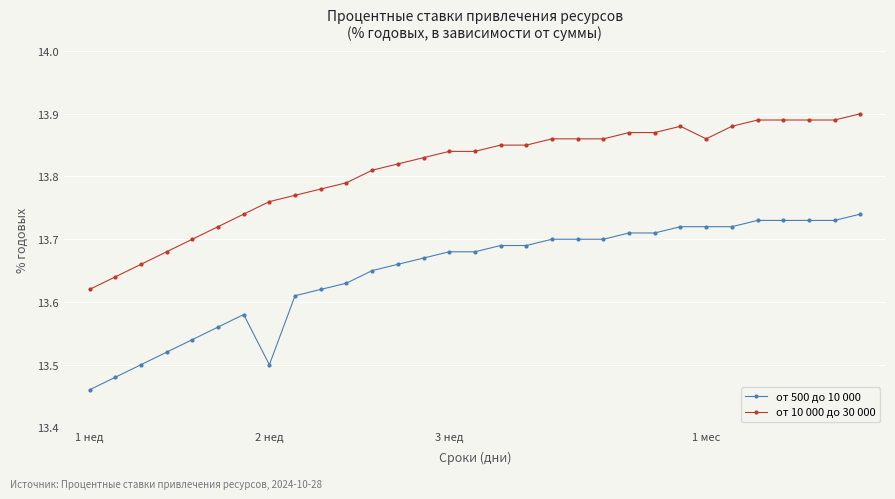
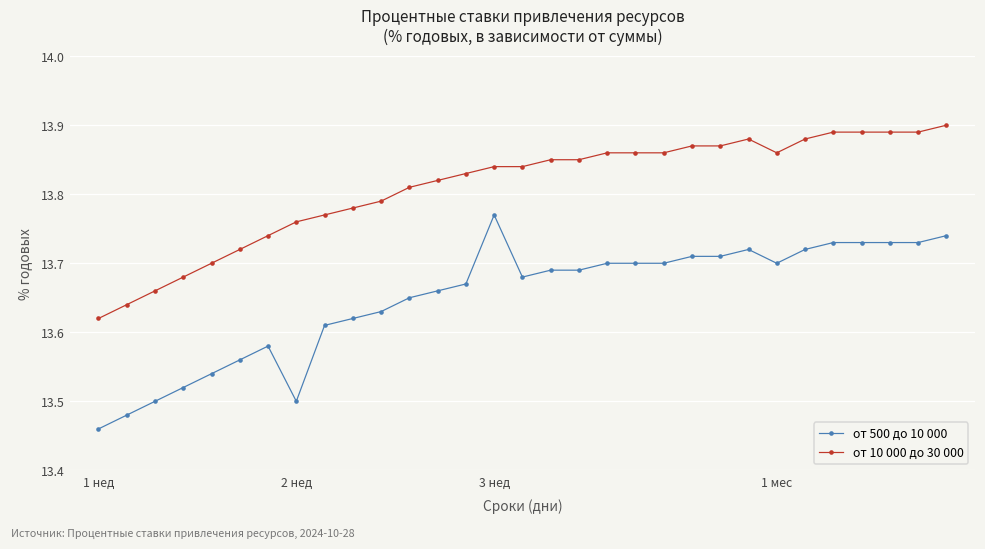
  {
    "от 500 до 10 000": {
      "1 нед": 13.46,
      "2 нед": 13.50,
-     "3 нед": 13.68,
-     "1 мес": 13.72
+     "3 нед": 13.77,
+     "1 мес": 13.70
    },
    "от 10 000 до 30 000": {
      "1 нед": 13.62,
      "2 нед": 13.76,
      "3 нед": 13.84,
      "1 мес": 13.86
    }
  }
